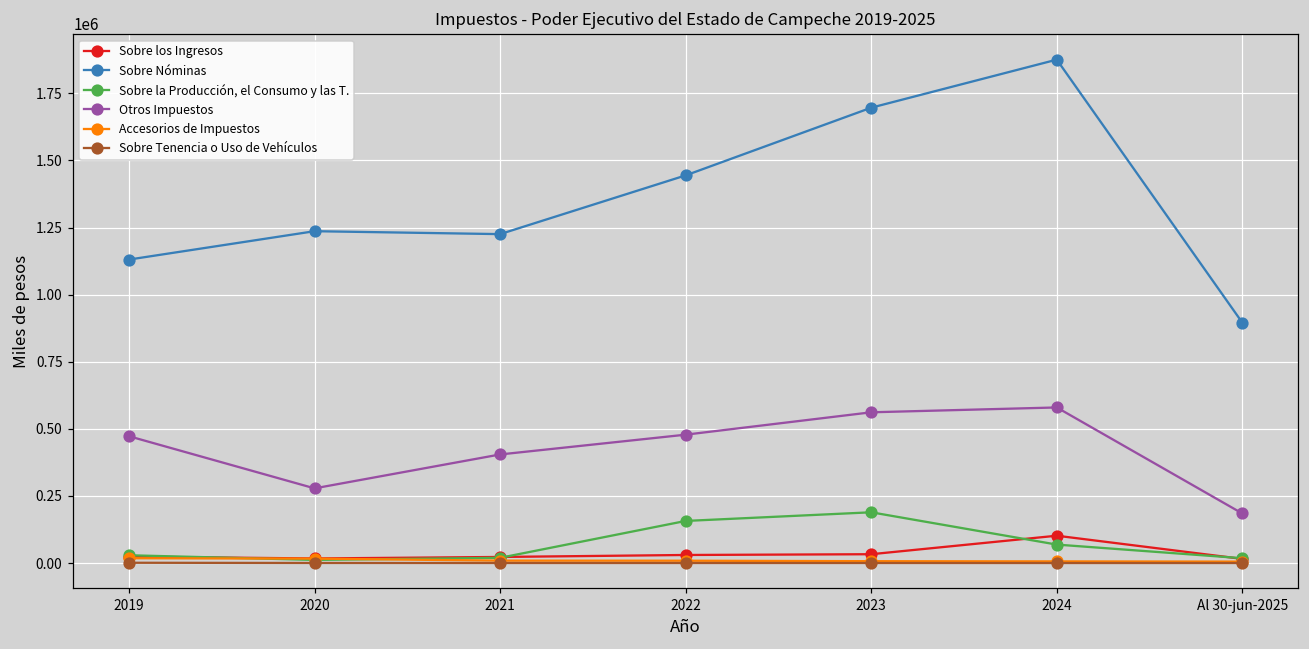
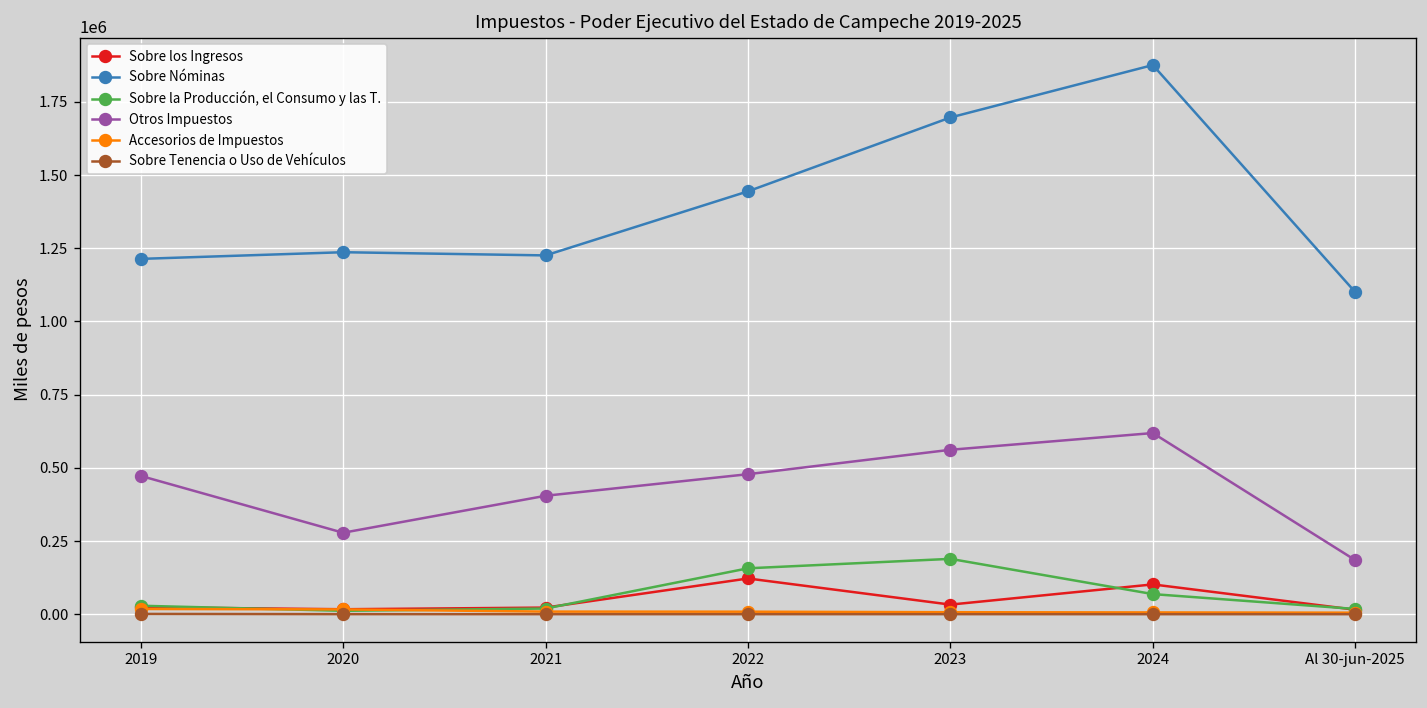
  {
    "Sobre los Ingresos": {
-     "2022": 30000,
+     "2022": 120000,
      "2023": 30000,
      "2024": 100000
    },
    "Sobre Nóminas": {
-     "2019": 1130000,
+     "2019": 1210000,
      "2020": 1240000,
      "2021": 1230000,
      "2022": 1440000,
      "2023": 1700000,
      "2024": 1880000,
-     "Al 30-jun-2025": 900000
+     "Al 30-jun-2025": 1100000
    },
    "Sobre la Producción, el Consumo y las T.": {
      "2022": 160000,
      "2023": 190000,
      "2024": 70000
    },
    "Otros Impuestos": {
      "2019": 470000,
      "2020": 280000,
      "2021": 400000,
      "2022": 480000,
      "2023": 560000,
-     "2024": 580000,
+     "2024": 620000,
      "Al 30-jun-2025": 180000
    },
    "Sobre Tenencia o Uso de Vehículos": {
      "2019": 0,
      "2020": 0
    }
  }
